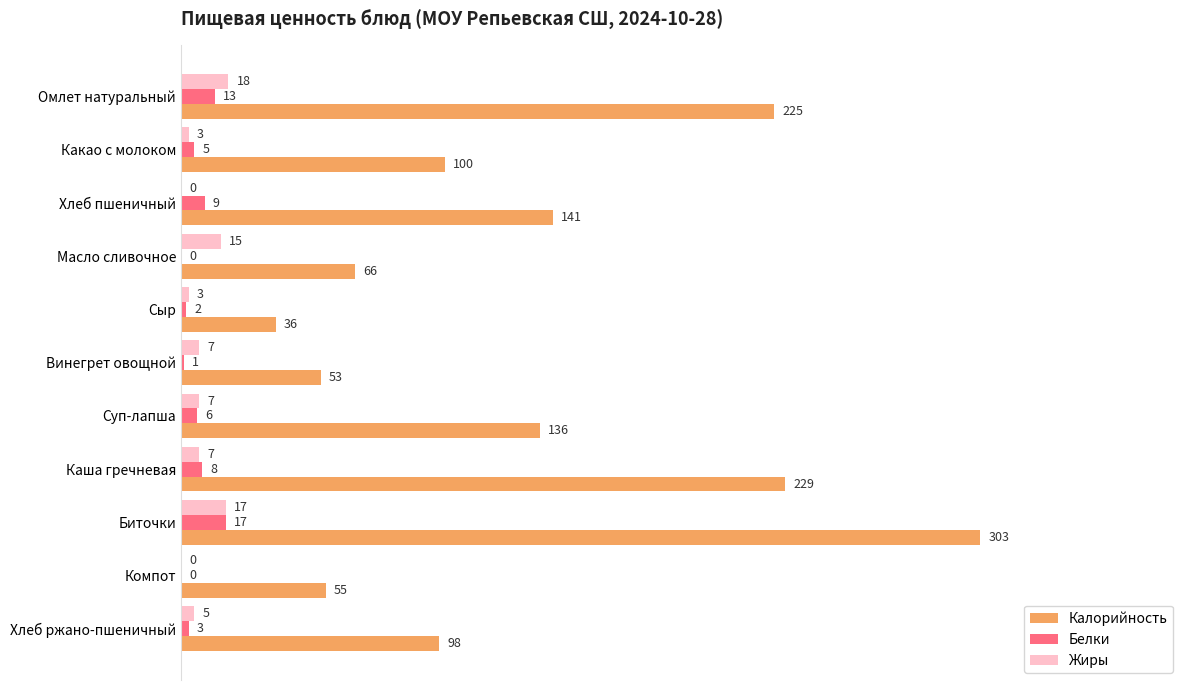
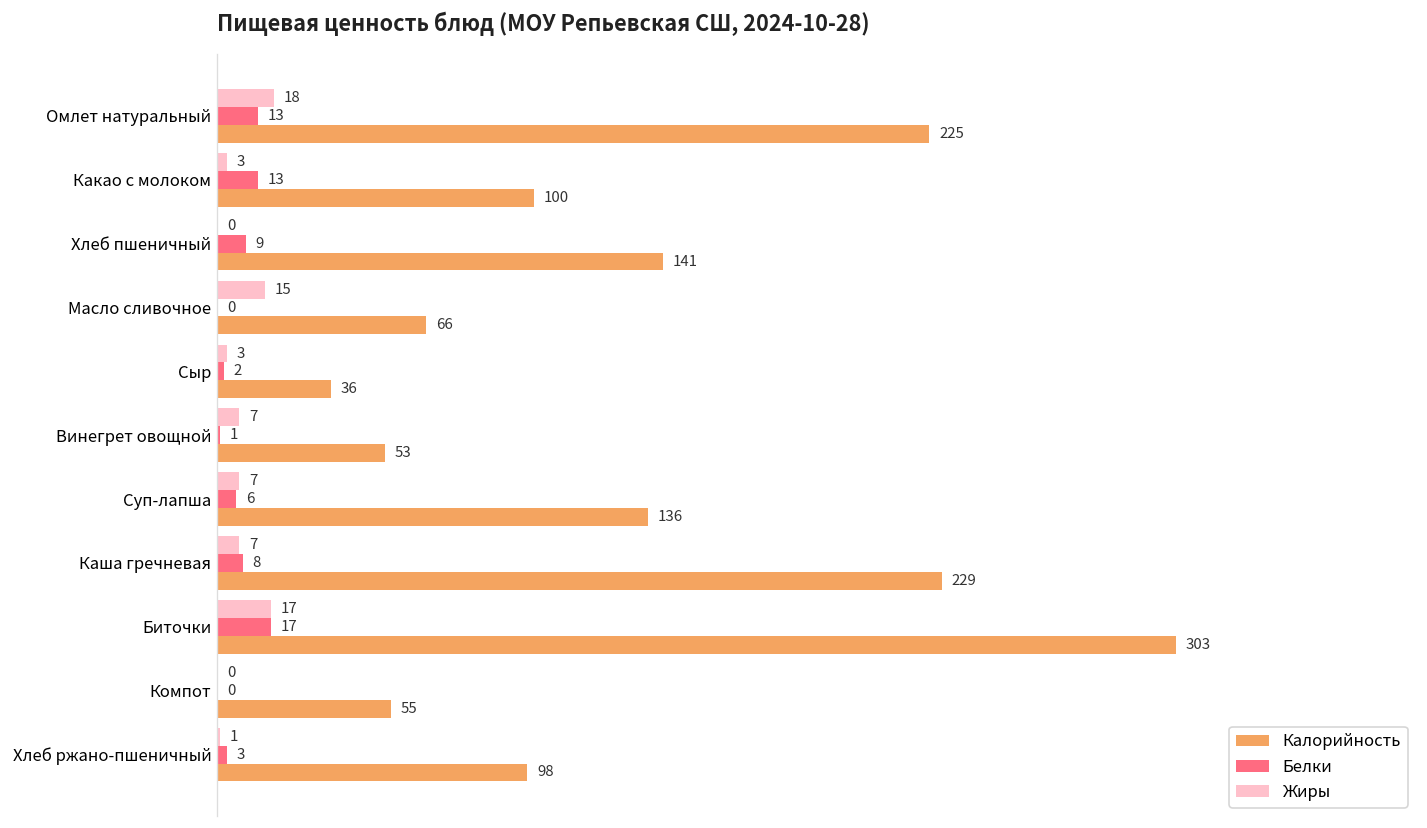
  {
    "Белки": {
-     "Какао с молоком": 5,
+     "Какао с молоком": 13,
      "Масло сливочное": 0,
      "Компот": 0
    },
    "Жиры": {
      "Хлеб пшеничный": 0,
      "Компот": 0,
-     "Хлеб ржано-пшеничный": 5
+     "Хлеб ржано-пшеничный": 1
    }
  }
